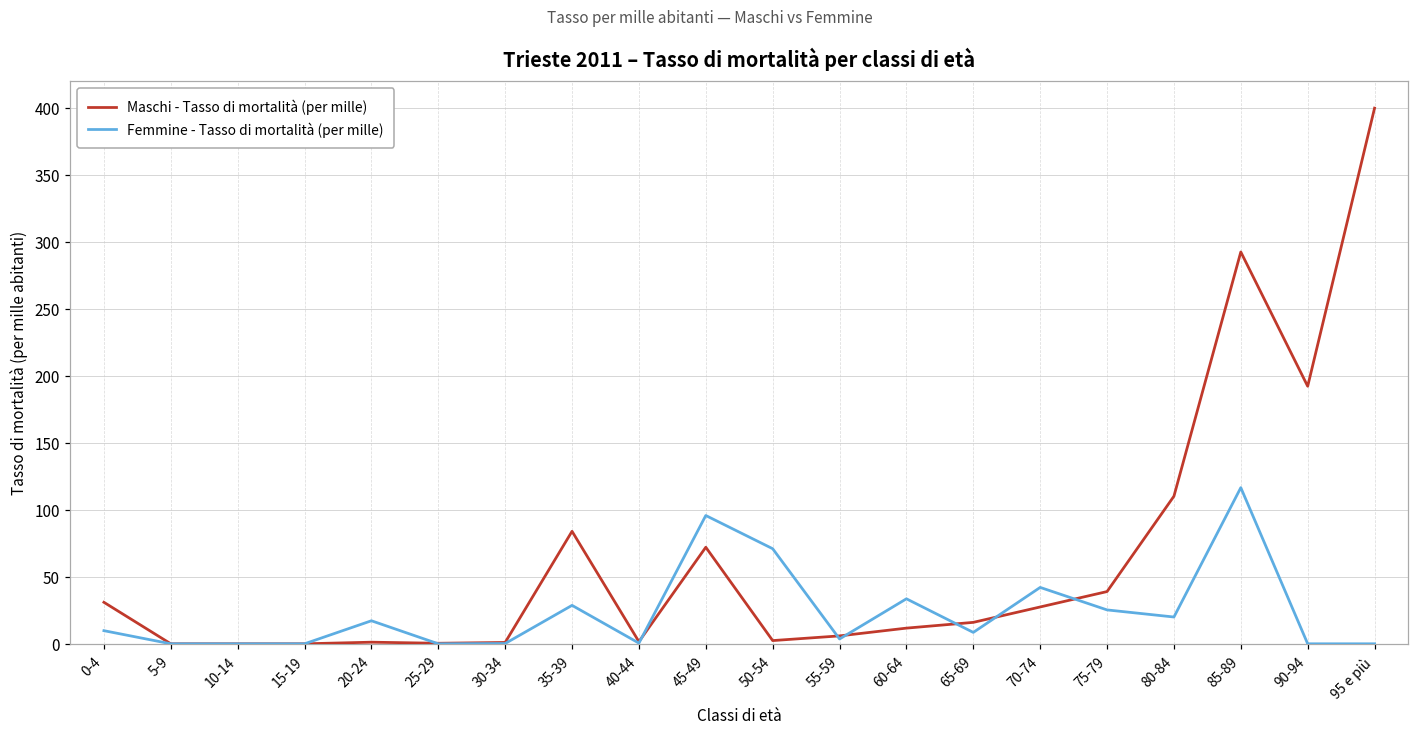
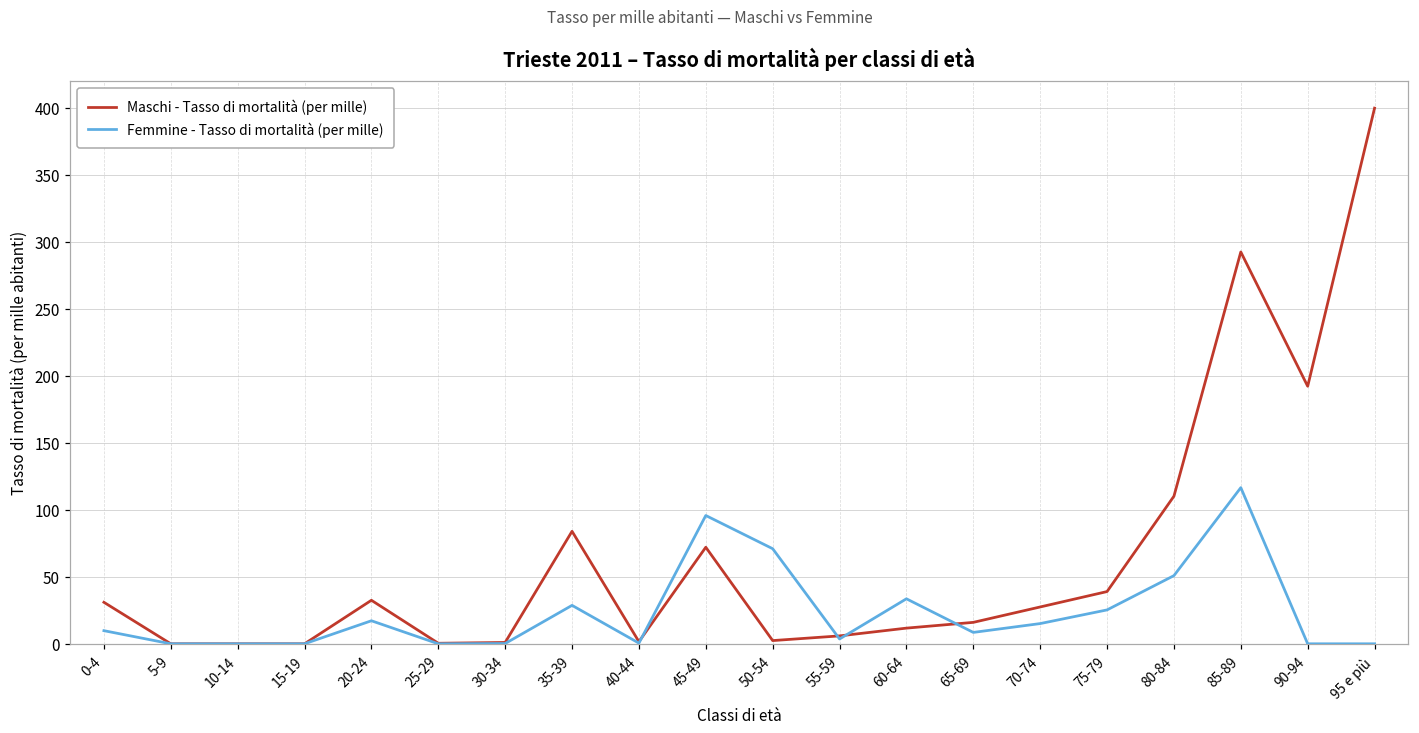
  {
    "Maschi - Tasso di mortalità (per mille)": {
      "0-4": 31,
-     "20-24": 1,
+     "20-24": 33,
      "35-39": 84,
      "45-49": 72,
      "50-54": 2,
      "55-59": 6,
      "60-64": 12,
      "65-69": 16,
      "70-74": 28,
      "75-79": 39,
      "80-84": 110,
      "85-89": 293,
      "90-94": 192,
      "95 e più": 400
    },
    "Femmine - Tasso di mortalità (per mille)": {
      "0-4": 10,
      "20-24": 17,
      "35-39": 29,
      "45-49": 96,
      "50-54": 71,
      "55-59": 4,
      "60-64": 34,
      "65-69": 9,
-     "70-74": 42,
+     "70-74": 15,
      "75-79": 25,
-     "80-84": 20,
+     "80-84": 51,
      "85-89": 117,
      "90-94": 0,
      "95 e più": 0
    }
  }
